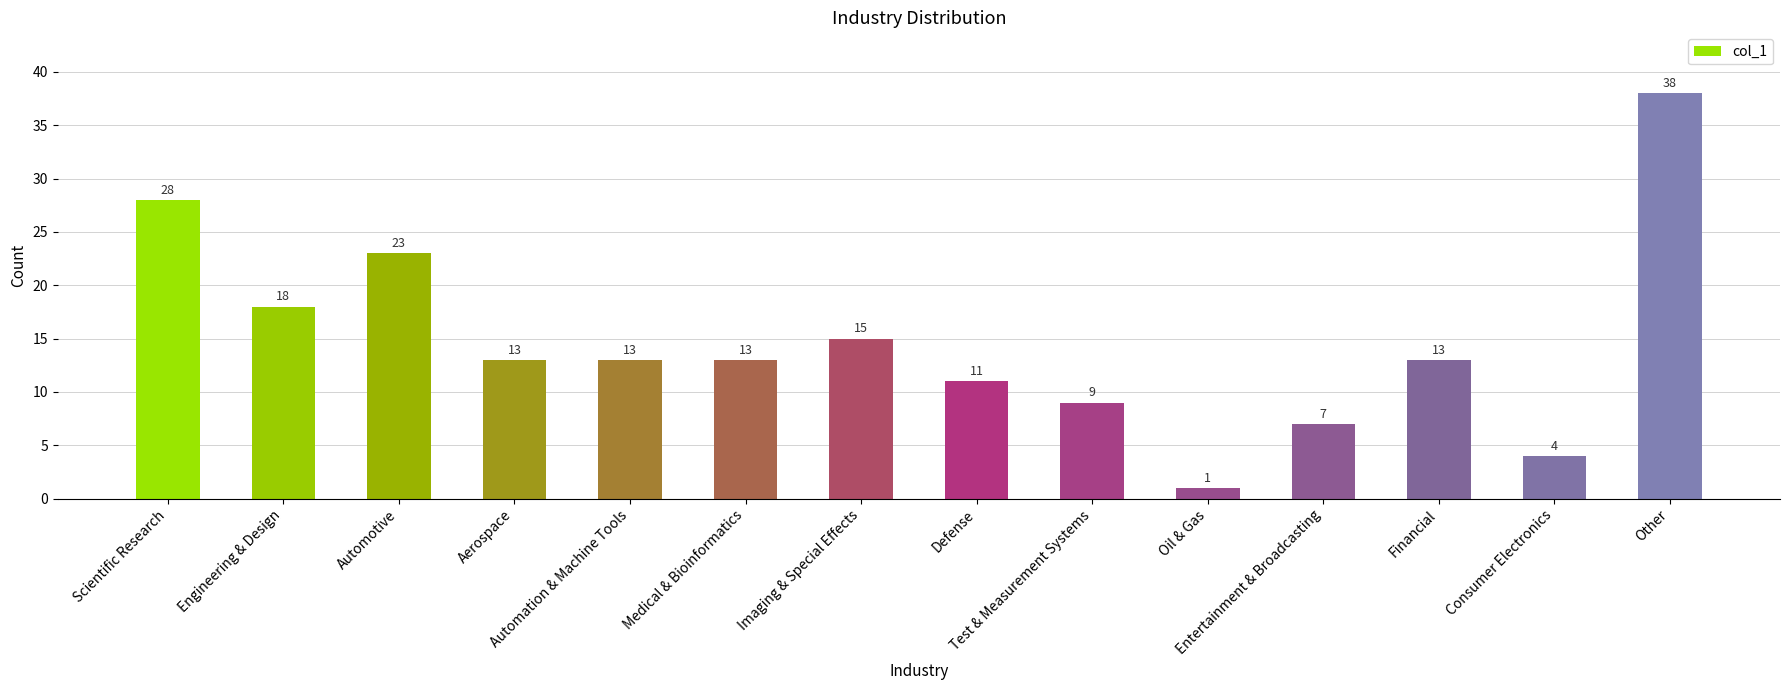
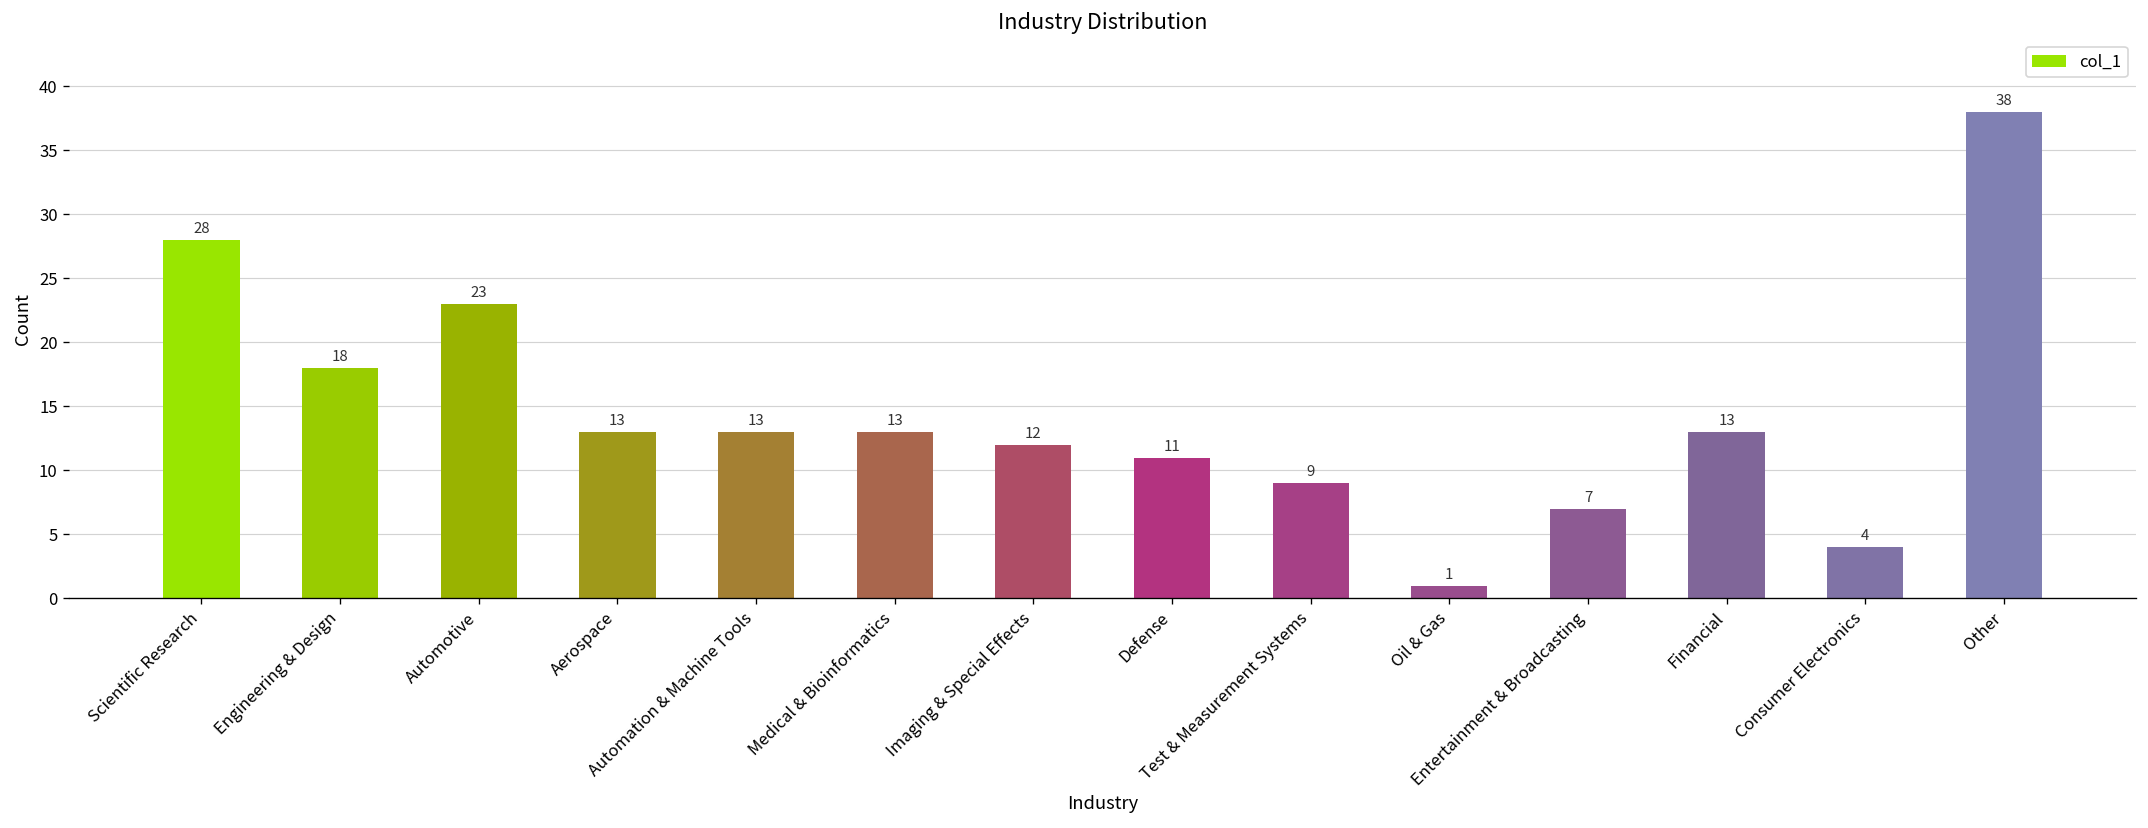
  {
    "Scientific Research": 28,
    "Engineering & Design": 18,
    "Automotive": 23,
    "Aerospace": 13,
    "Automation & Machine Tools": 13,
    "Medical & Bioinformatics": 13,
-   "Imaging & Special Effects": 15,
+   "Imaging & Special Effects": 12,
    "Defense": 11,
    "Test & Measurement Systems": 9,
    "Oil & Gas": 1,
    "Entertainment & Broadcasting": 7,
    "Financial": 13,
    "Consumer Electronics": 4,
    "Other": 38
  }
